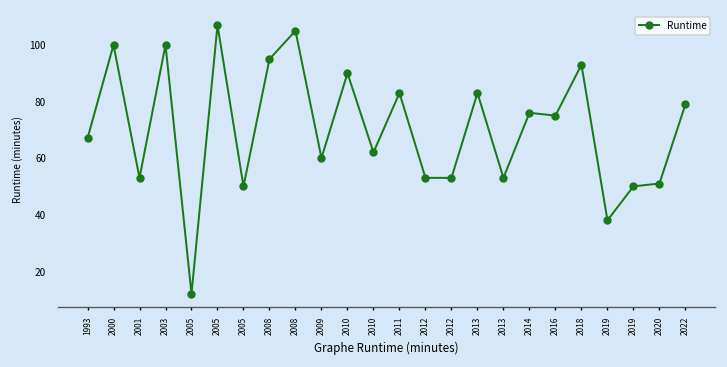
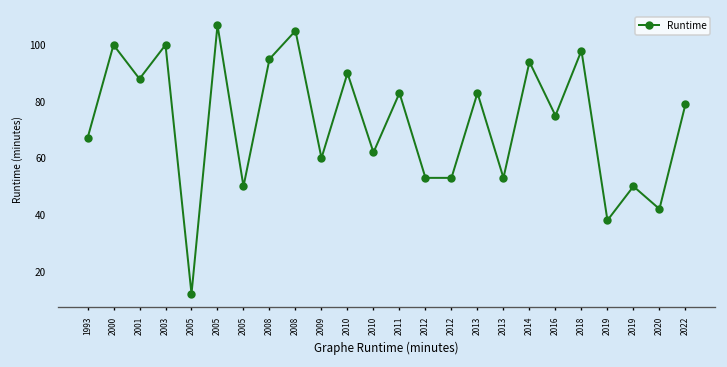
  {
    "1993": 67,
    "2000": 100,
-   "2001": 53,
+   "2001": 88,
    "2003": 100,
    "2009": 60,
    "2011": 83,
-   "2014": 76,
+   "2014": 94,
    "2016": 75,
-   "2018": 93,
-   "2020": 51,
+   "2018": 98,
+   "2020": 42,
    "2022": 79
  }
